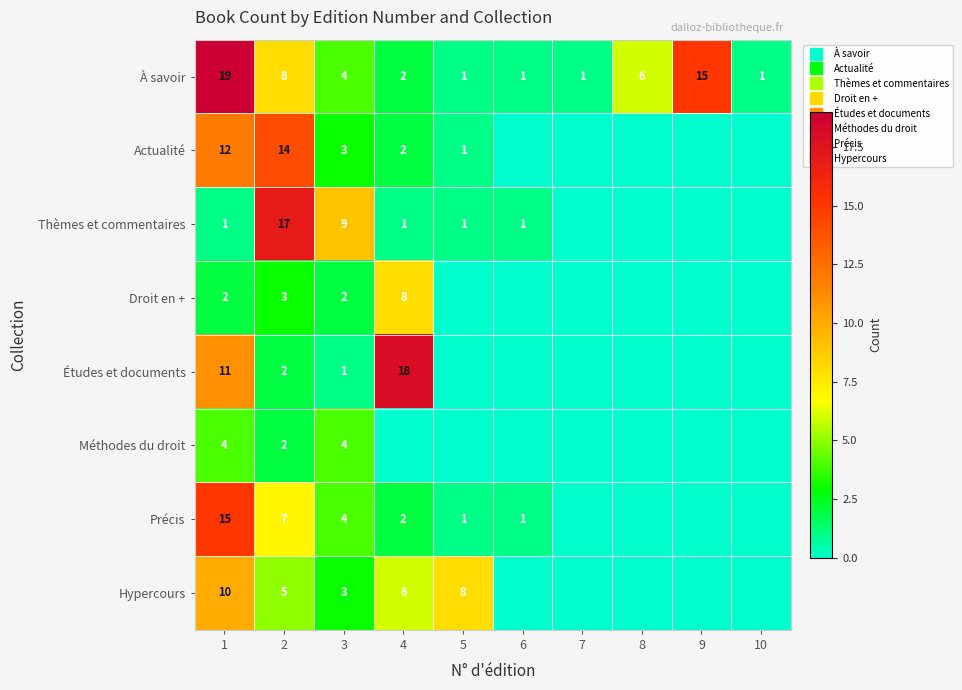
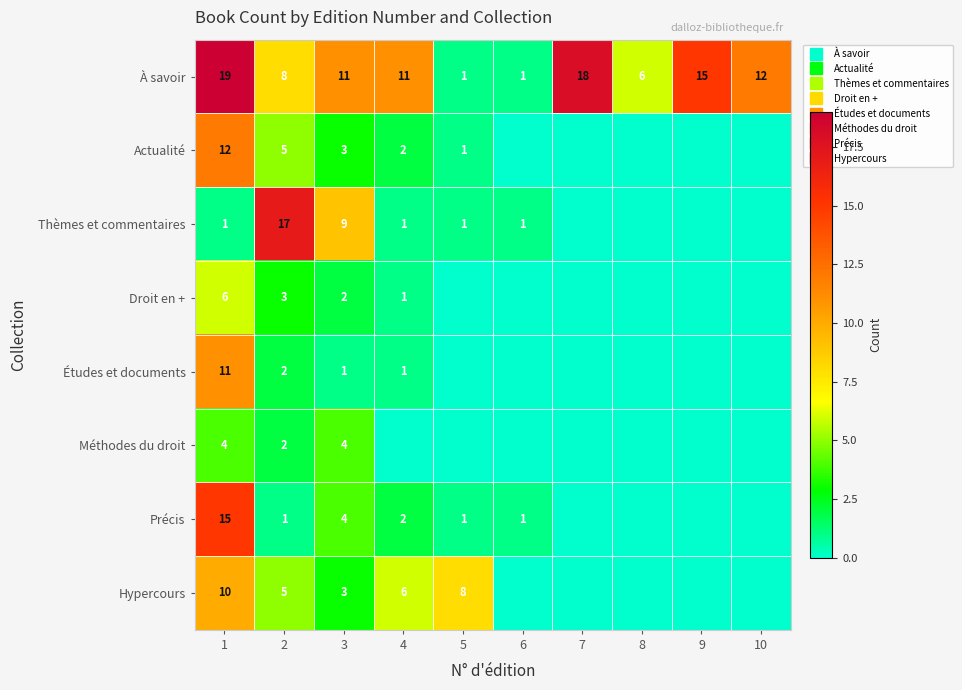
  {
    "À savoir": {
      "1": 19,
      "2": 8,
-     "3": 4,
-     "4": 2,
+     "3": 11,
+     "4": 11,
      "5": 1,
      "6": 1,
-     "7": 1,
+     "7": 18,
      "8": 6,
      "9": 15,
-     "10": 1
+     "10": 12
    },
    "Actualité": {
      "1": 12,
-     "2": 14,
+     "2": 5,
      "3": 3,
      "4": 2,
      "5": 1
    },
    "Thèmes et commentaires": {
      "1": 1,
      "2": 17,
      "3": 9,
      "4": 1,
      "5": 1,
      "6": 1
    },
    "Droit en +": {
-     "1": 2,
+     "1": 6,
      "2": 3,
      "3": 2,
-     "4": 8
+     "4": 1
    },
    "Études et documents": {
      "1": 11,
      "2": 2,
      "3": 1,
-     "4": 18
+     "4": 1
    },
    "Méthodes du droit": {
      "1": 4,
      "2": 2,
      "3": 4
    },
    "Précis": {
      "1": 15,
-     "2": 7,
+     "2": 1,
      "3": 4,
      "4": 2,
      "5": 1,
      "6": 1
    },
    "Hypercours": {
      "1": 10,
      "2": 5,
      "3": 3,
      "4": 6,
      "5": 8
    }
  }
